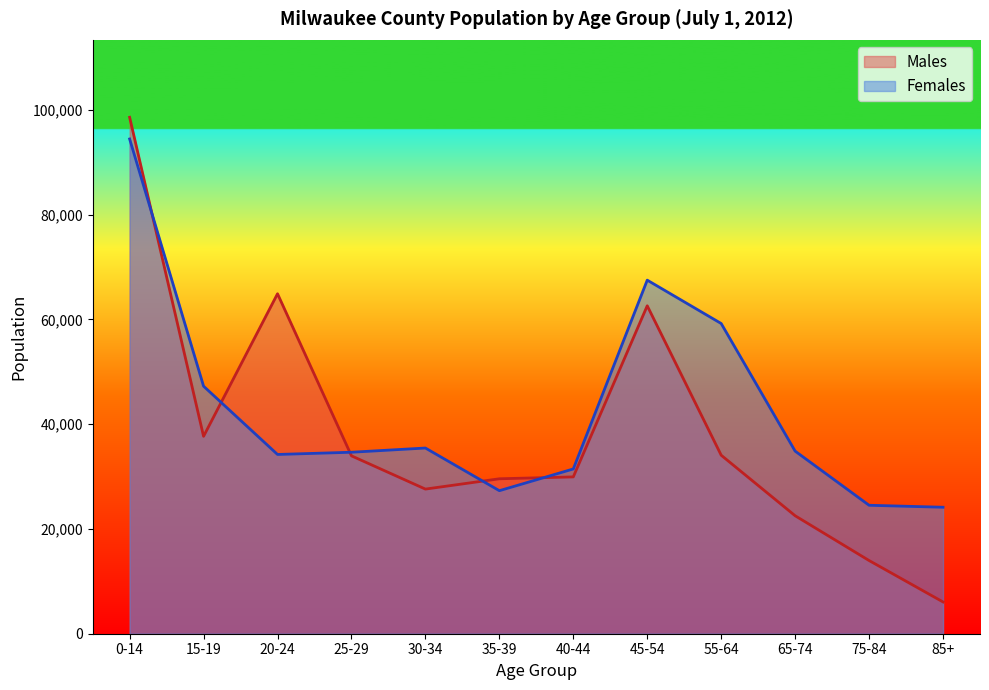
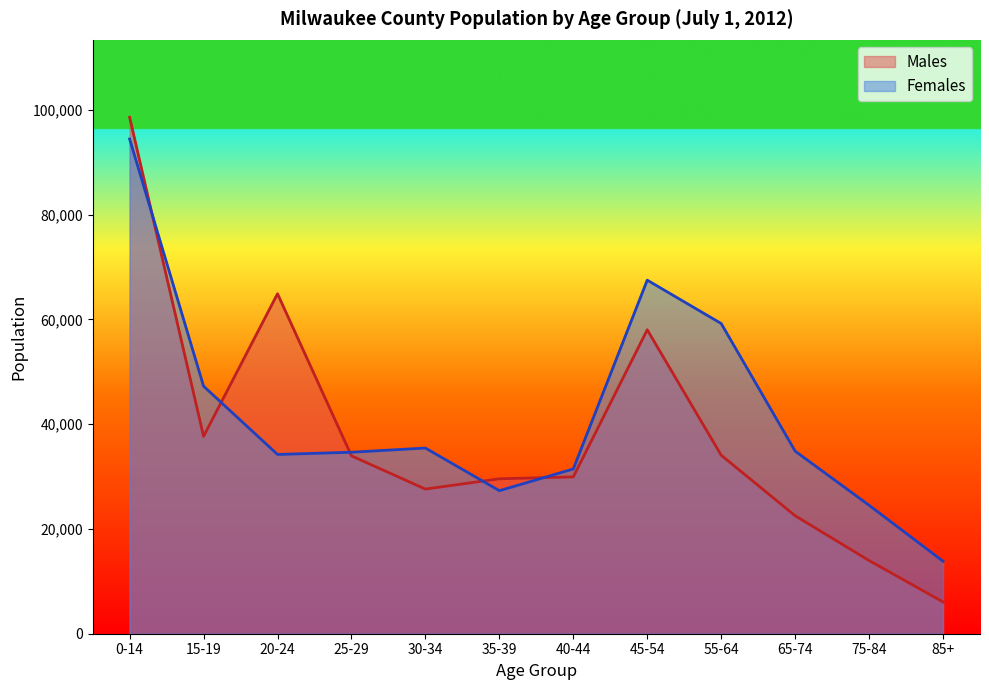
  {
    "Males": {
      "0-14": "99,000",
      "15-19": "38,000",
      "20-24": "65,000",
      "25-29": "34,000",
      "30-34": "28,000",
      "35-39": "30,000",
      "40-44": "30,000",
-     "45-54": "63,000",
+     "45-54": "58,000",
      "55-64": "34,000",
      "65-74": "23,000",
      "75-84": "14,000",
      "85+": "6,000"
    },
    "Females": {
      "0-14": "94,000",
      "15-19": "47,000",
      "20-24": "34,000",
      "25-29": "35,000",
      "30-34": "35,000",
      "35-39": "27,000",
      "40-44": "31,000",
      "45-54": "67,000",
      "55-64": "59,000",
      "65-74": "35,000",
      "75-84": "25,000",
-     "85+": "24,000"
+     "85+": "14,000"
    }
  }
